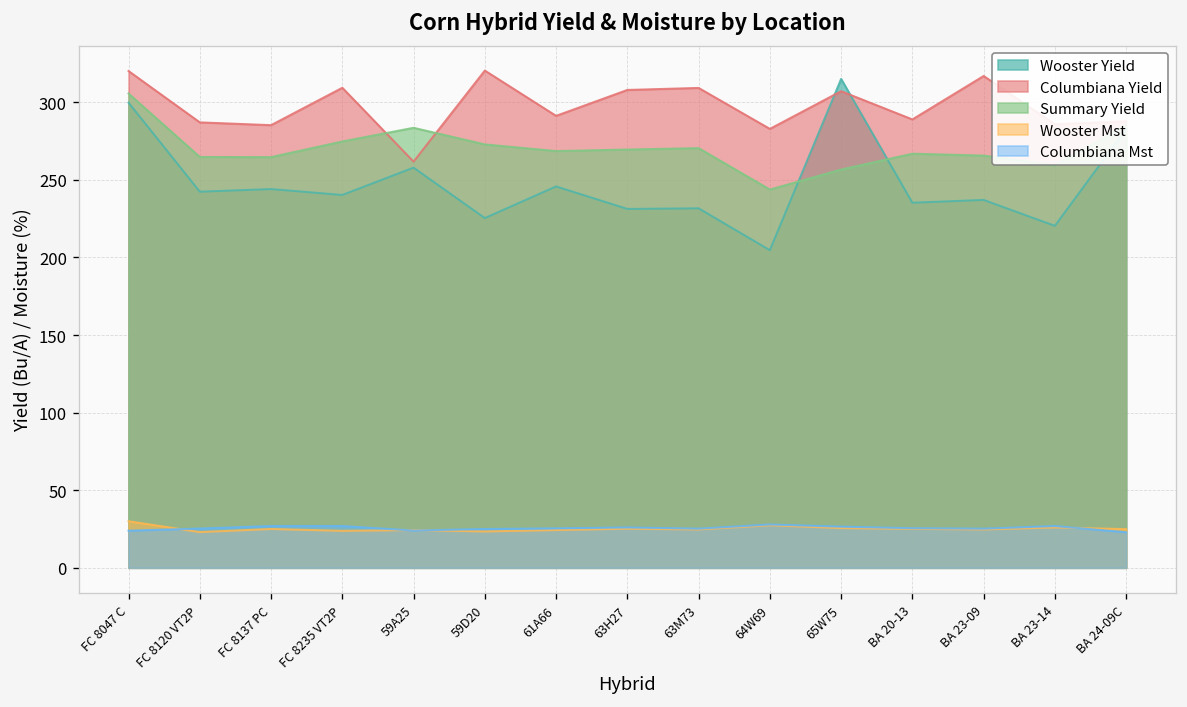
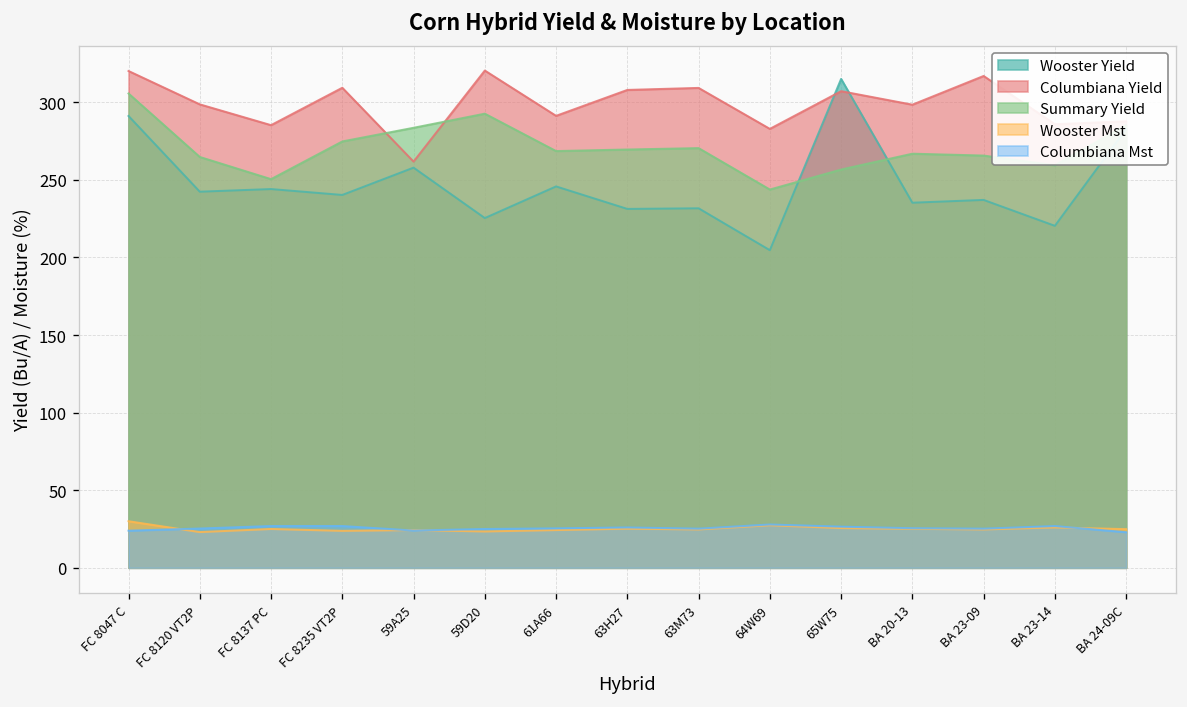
  {
    "Wooster Yield": {
-     "FC 8047 C": 300,
+     "FC 8047 C": 291,
      "FC 8120 VT2P": 242,
      "FC 8137 PC": 244,
      "FC 8235 VT2P": 240,
      "59A25": 258,
      "59D20": 225,
      "61A66": 246,
      "63H27": 231,
      "63M73": 232,
      "64W69": 205,
      "65W75": 315,
      "BA 20-13": 235,
      "BA 23-09": 237,
      "BA 23-14": 220
    },
    "Columbiana Yield": {
      "FC 8047 C": 320,
-     "FC 8120 VT2P": 287,
+     "FC 8120 VT2P": 299,
      "FC 8137 PC": 285,
      "FC 8235 VT2P": 309,
      "59A25": 262,
      "59D20": 321,
      "61A66": 291,
      "63H27": 308,
      "63M73": 309,
      "64W69": 283,
      "65W75": 307,
-     "BA 20-13": 289,
+     "BA 20-13": 299,
      "BA 23-09": 317
    },
    "Summary Yield": {
      "FC 8047 C": 306,
      "FC 8120 VT2P": 265,
-     "FC 8137 PC": 265,
+     "FC 8137 PC": 251,
      "FC 8235 VT2P": 275,
      "59A25": 284,
-     "59D20": 273,
+     "59D20": 293,
      "61A66": 269,
      "63H27": 270,
      "63M73": 271,
      "64W69": 244,
      "65W75": 257,
      "BA 20-13": 267,
      "BA 23-09": 266
    },
    "Wooster Mst": {
      "FC 8047 C": 30,
      "FC 8120 VT2P": 23,
      "FC 8235 VT2P": 24,
      "BA 24-09C": 25
    },
    "Columbiana Mst": {
      "FC 8047 C": 24,
      "FC 8120 VT2P": 25,
      "FC 8235 VT2P": 27,
      "BA 24-09C": 23
    }
  }
